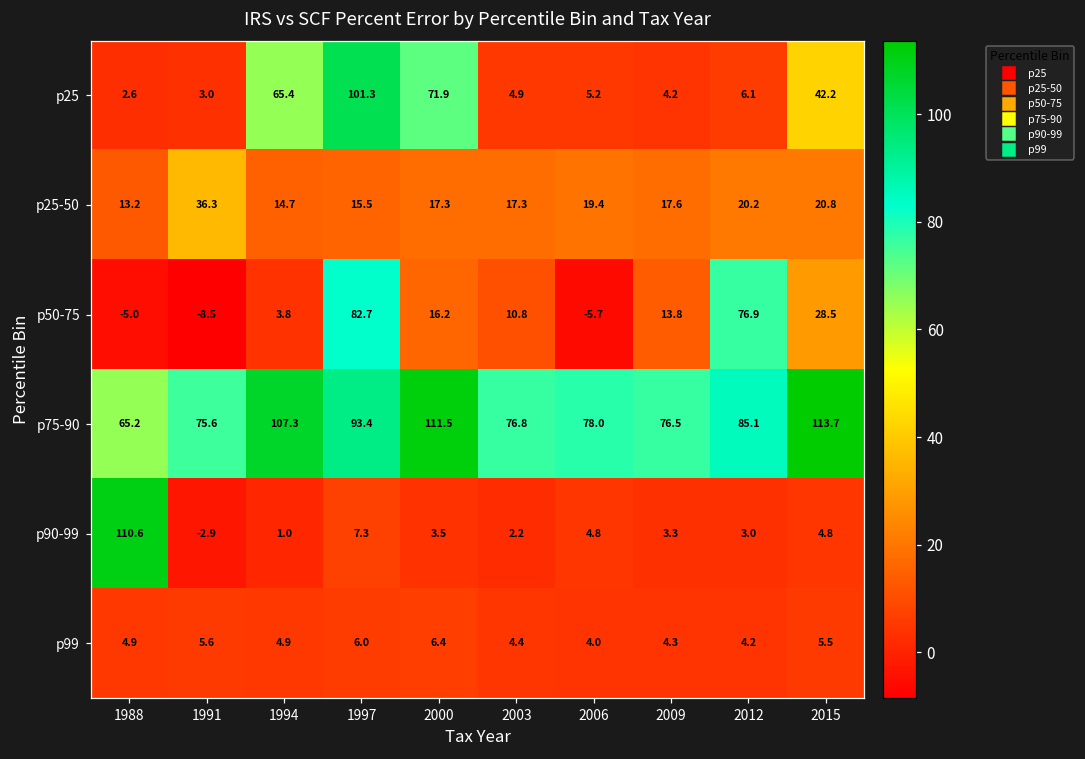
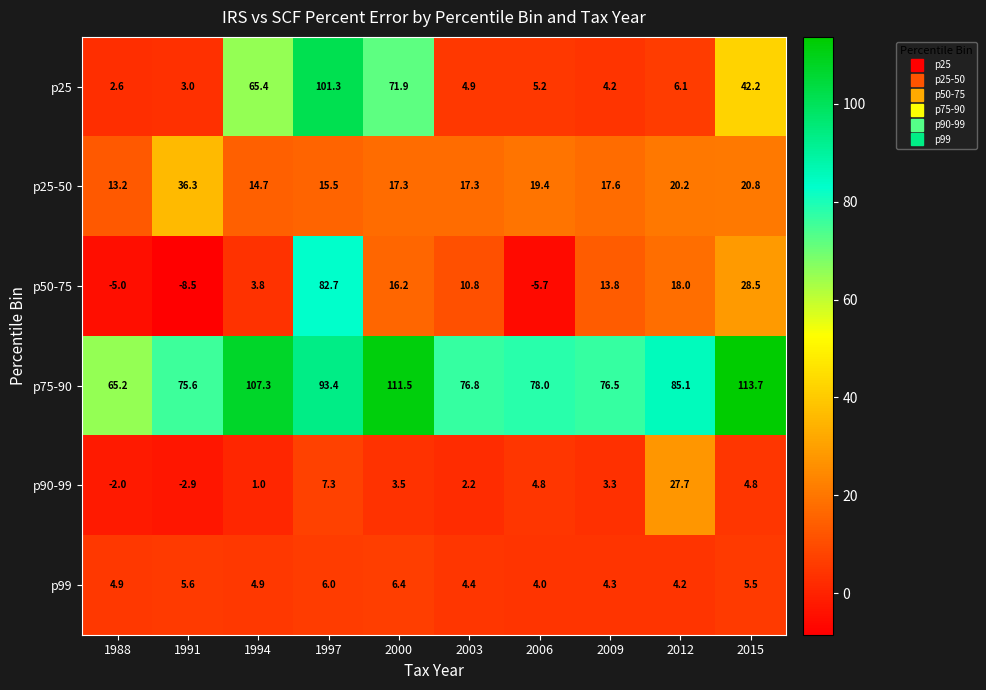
  {
    "p25": {
      "1988": 2.6,
      "1991": 3.0,
      "1994": 65.4,
      "1997": 101.3,
      "2000": 71.9,
      "2003": 4.9,
      "2006": 5.2,
      "2009": 4.2,
      "2012": 6.1,
      "2015": 42.2
    },
    "p25-50": {
      "1988": 13.2,
      "1991": 36.3,
      "1994": 14.7,
      "1997": 15.5,
      "2000": 17.3,
      "2003": 17.3,
      "2006": 19.4,
      "2009": 17.6,
      "2012": 20.2,
      "2015": 20.8
    },
    "p50-75": {
      "1988": -5.0,
      "1991": -8.5,
      "1994": 3.8,
      "1997": 82.7,
      "2000": 16.2,
      "2003": 10.8,
      "2006": -5.7,
      "2009": 13.8,
-     "2012": 76.9,
+     "2012": 18.0,
      "2015": 28.5
    },
    "p75-90": {
      "1988": 65.2,
      "1991": 75.6,
      "1994": 107.3,
      "1997": 93.4,
      "2000": 111.5,
      "2003": 76.8,
      "2006": 78.0,
      "2009": 76.5,
      "2012": 85.1,
      "2015": 113.7
    },
    "p90-99": {
-     "1988": 110.6,
+     "1988": -2.0,
      "1991": -2.9,
      "1994": 1.0,
      "1997": 7.3,
      "2000": 3.5,
      "2003": 2.2,
      "2006": 4.8,
      "2009": 3.3,
-     "2012": 3.0,
+     "2012": 27.7,
      "2015": 4.8
    },
    "p99": {
      "1988": 4.9,
      "1991": 5.6,
      "1994": 4.9,
      "1997": 6.0,
      "2000": 6.4,
      "2003": 4.4,
      "2006": 4.0,
      "2009": 4.3,
      "2012": 4.2,
      "2015": 5.5
    }
  }
